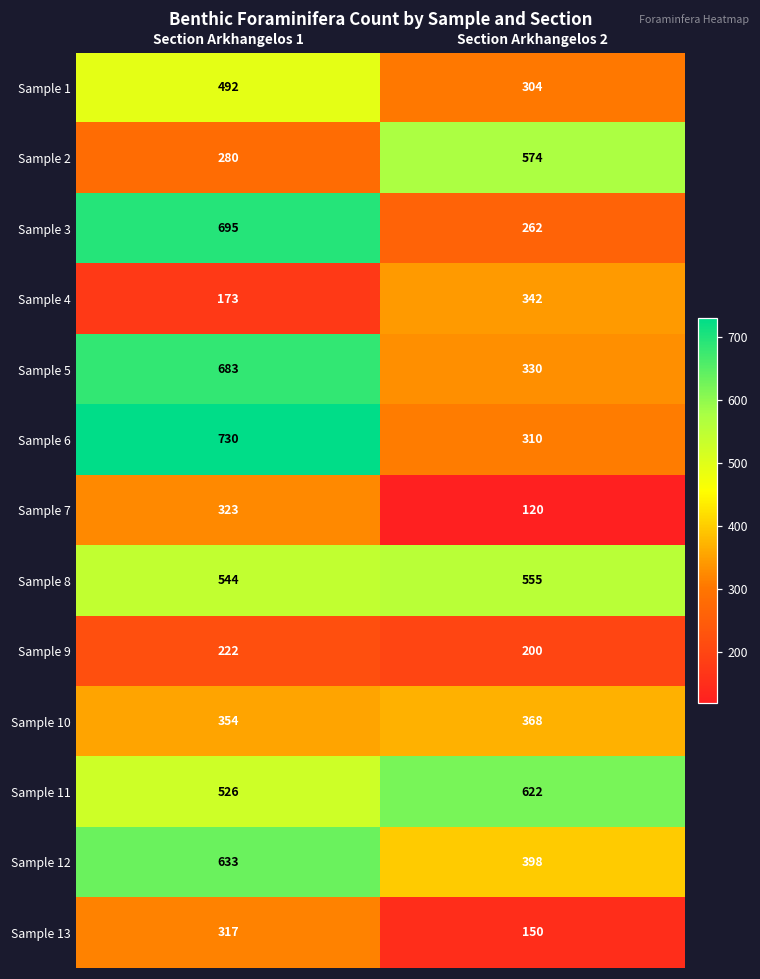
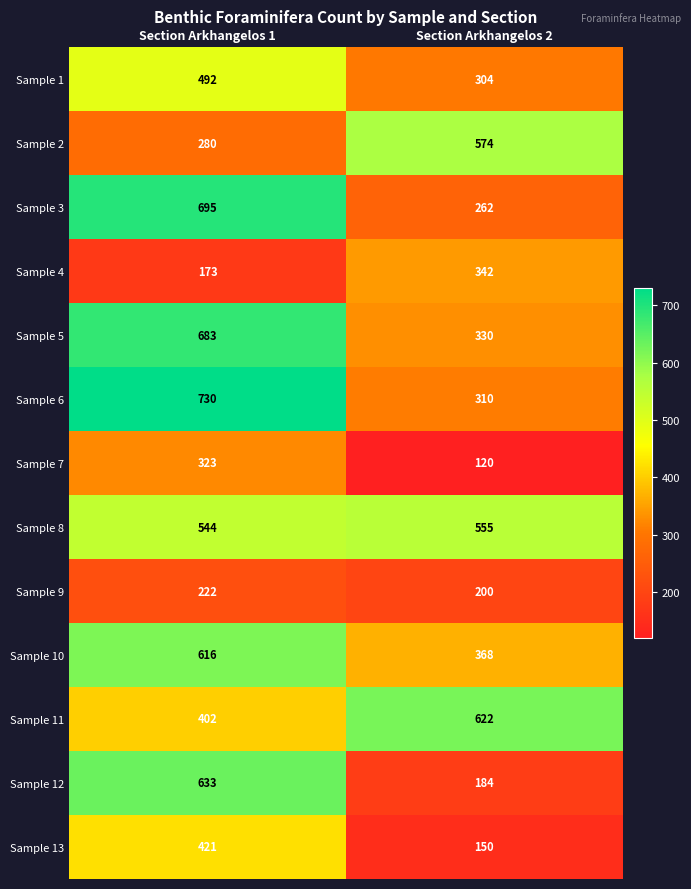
  {
    "Sample 1": {
      "Section Arkhangelos 1": 492,
      "Section Arkhangelos 2": 304
    },
    "Sample 2": {
      "Section Arkhangelos 1": 280,
      "Section Arkhangelos 2": 574
    },
    "Sample 3": {
      "Section Arkhangelos 1": 695,
      "Section Arkhangelos 2": 262
    },
    "Sample 4": {
      "Section Arkhangelos 1": 173,
      "Section Arkhangelos 2": 342
    },
    "Sample 5": {
      "Section Arkhangelos 1": 683,
      "Section Arkhangelos 2": 330
    },
    "Sample 6": {
      "Section Arkhangelos 1": 730,
      "Section Arkhangelos 2": 310
    },
    "Sample 7": {
      "Section Arkhangelos 1": 323,
      "Section Arkhangelos 2": 120
    },
    "Sample 8": {
      "Section Arkhangelos 1": 544,
      "Section Arkhangelos 2": 555
    },
    "Sample 9": {
      "Section Arkhangelos 1": 222,
      "Section Arkhangelos 2": 200
    },
    "Sample 10": {
-     "Section Arkhangelos 1": 354,
+     "Section Arkhangelos 1": 616,
      "Section Arkhangelos 2": 368
    },
    "Sample 11": {
-     "Section Arkhangelos 1": 526,
+     "Section Arkhangelos 1": 402,
      "Section Arkhangelos 2": 622
    },
    "Sample 12": {
      "Section Arkhangelos 1": 633,
-     "Section Arkhangelos 2": 398
+     "Section Arkhangelos 2": 184
    },
    "Sample 13": {
-     "Section Arkhangelos 1": 317,
+     "Section Arkhangelos 1": 421,
      "Section Arkhangelos 2": 150
    }
  }
